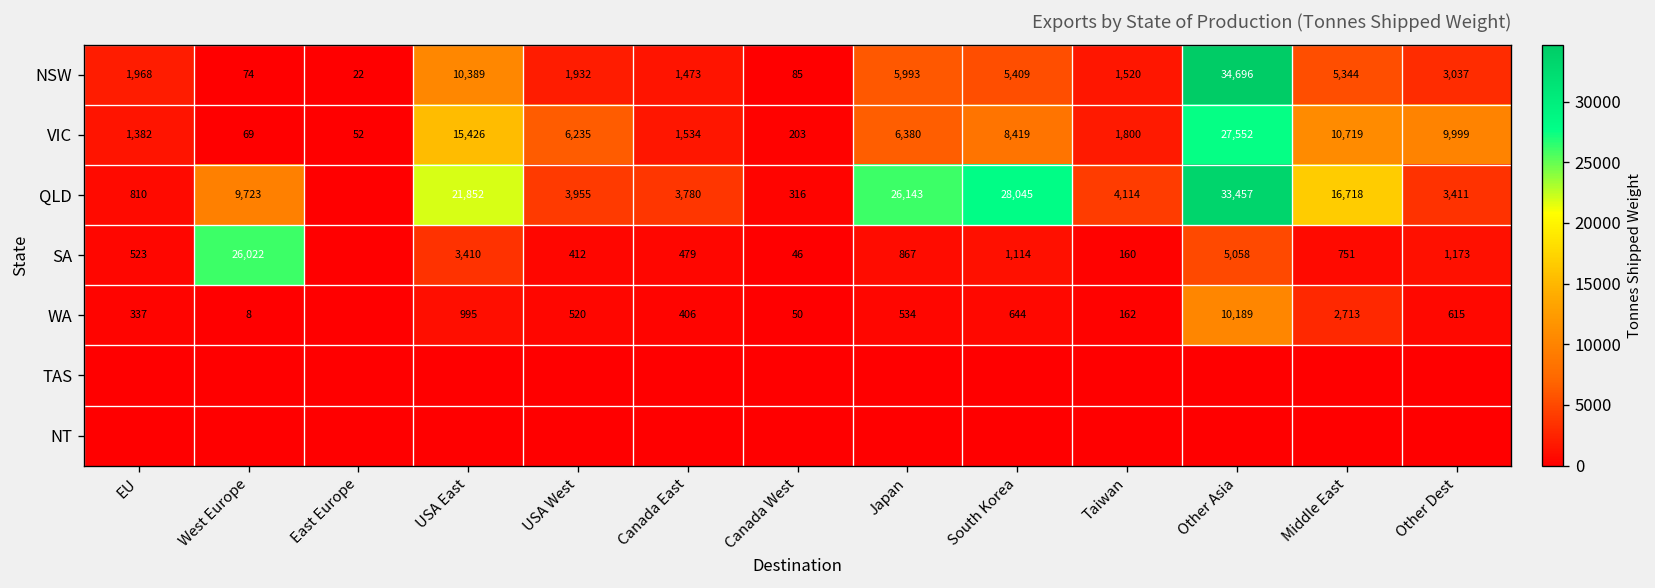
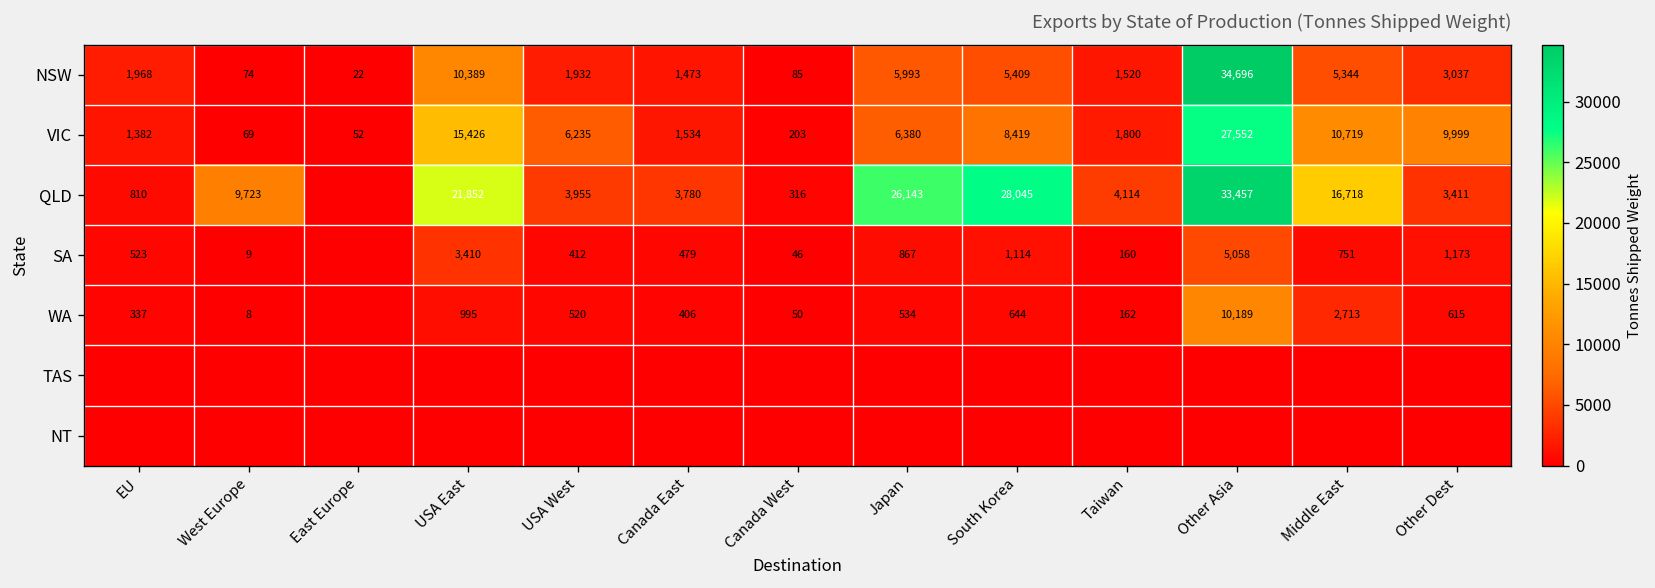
  {
    "NSW": {
      "EU": "1,968",
      "West Europe": "74",
      "East Europe": "22",
      "USA East": "10,389",
      "USA West": "1,932",
      "Canada East": "1,473",
      "Canada West": "85",
      "Japan": "5,993",
      "South Korea": "5,409",
      "Taiwan": "1,520",
      "Other Asia": "34,696",
      "Middle East": "5,344",
      "Other Dest": "3,037"
    },
    "VIC": {
      "EU": "1,382",
      "West Europe": "69",
      "East Europe": "52",
      "USA East": "15,426",
      "USA West": "6,235",
      "Canada East": "1,534",
      "Canada West": "203",
      "Japan": "6,380",
      "South Korea": "8,419",
      "Taiwan": "1,800",
      "Other Asia": "27,552",
      "Middle East": "10,719",
      "Other Dest": "9,999"
    },
    "QLD": {
      "EU": "810",
      "West Europe": "9,723",
      "USA East": "21,852",
      "USA West": "3,955",
      "Canada East": "3,780",
      "Canada West": "316",
      "Japan": "26,143",
      "South Korea": "28,045",
      "Taiwan": "4,114",
      "Other Asia": "33,457",
      "Middle East": "16,718",
      "Other Dest": "3,411"
    },
    "SA": {
      "EU": "523",
-     "West Europe": "26,022",
+     "West Europe": "9",
      "USA East": "3,410",
      "USA West": "412",
      "Canada East": "479",
      "Canada West": "46",
      "Japan": "867",
      "South Korea": "1,114",
      "Taiwan": "160",
      "Other Asia": "5,058",
      "Middle East": "751",
      "Other Dest": "1,173"
    },
    "WA": {
      "EU": "337",
      "West Europe": "8",
      "USA East": "995",
      "USA West": "520",
      "Canada East": "406",
      "Canada West": "50",
      "Japan": "534",
      "South Korea": "644",
      "Taiwan": "162",
      "Other Asia": "10,189",
      "Middle East": "2,713",
      "Other Dest": "615"
    }
  }
